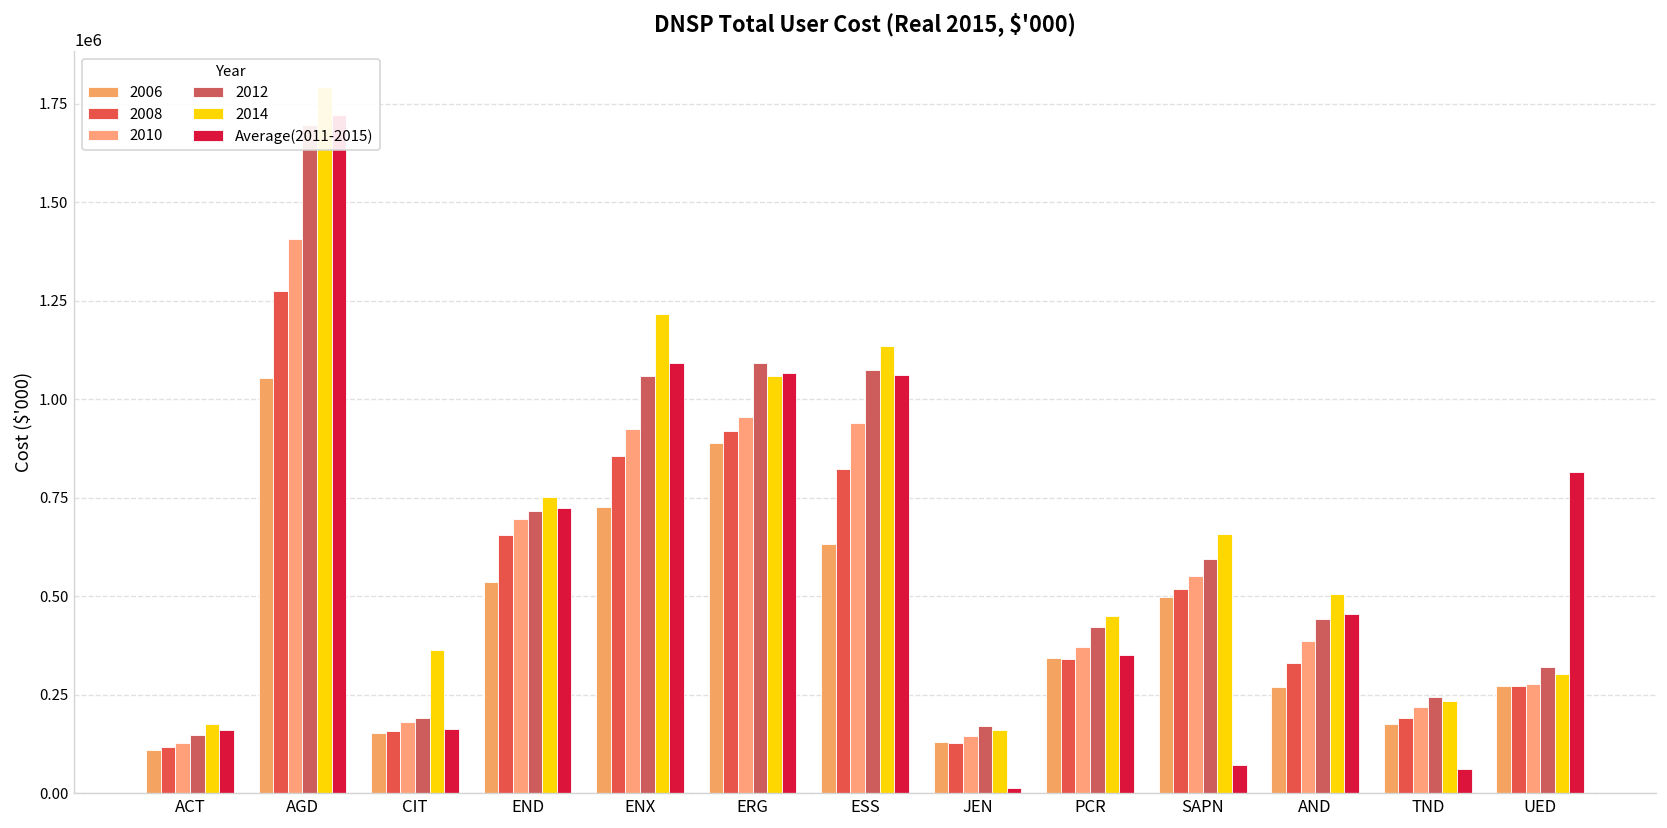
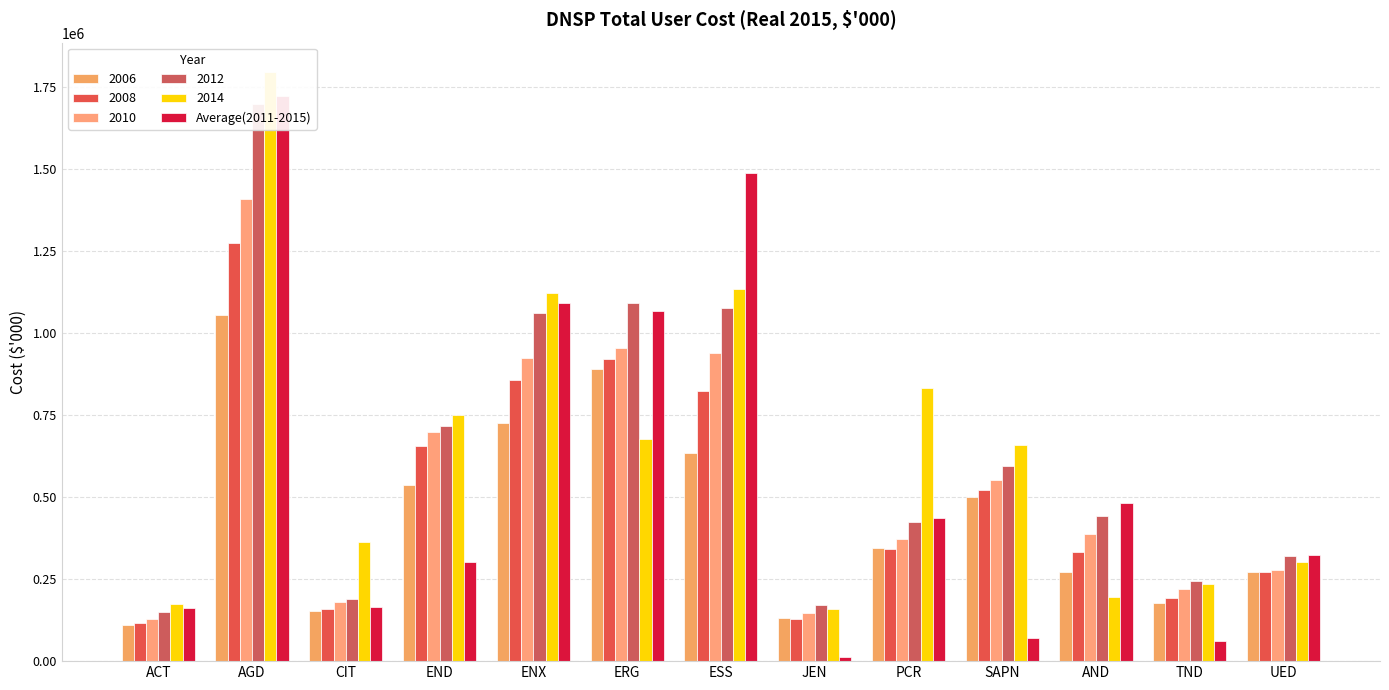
  {
    "2014": {
      "ACT": 180000,
      "CIT": 360000,
      "END": 750000,
-     "ENX": 1220000,
-     "ERG": 1060000,
+     "ENX": 1120000,
+     "ERG": 680000,
      "ESS": 1130000,
      "JEN": 160000,
-     "PCR": 450000,
+     "PCR": 830000,
      "SAPN": 660000,
-     "AND": 510000,
+     "AND": 200000,
      "TND": 240000,
      "UED": 300000
    },
    "Average(2011-2015)": {
      "ACT": 160000,
      "CIT": 160000,
-     "END": 720000,
+     "END": 300000,
      "ENX": 1090000,
      "ERG": 1070000,
-     "ESS": 1060000,
+     "ESS": 1490000,
      "JEN": 10000,
-     "PCR": 350000,
+     "PCR": 440000,
      "SAPN": 70000,
-     "AND": 450000,
+     "AND": 480000,
      "TND": 60000,
-     "UED": 820000
+     "UED": 320000
    }
  }
